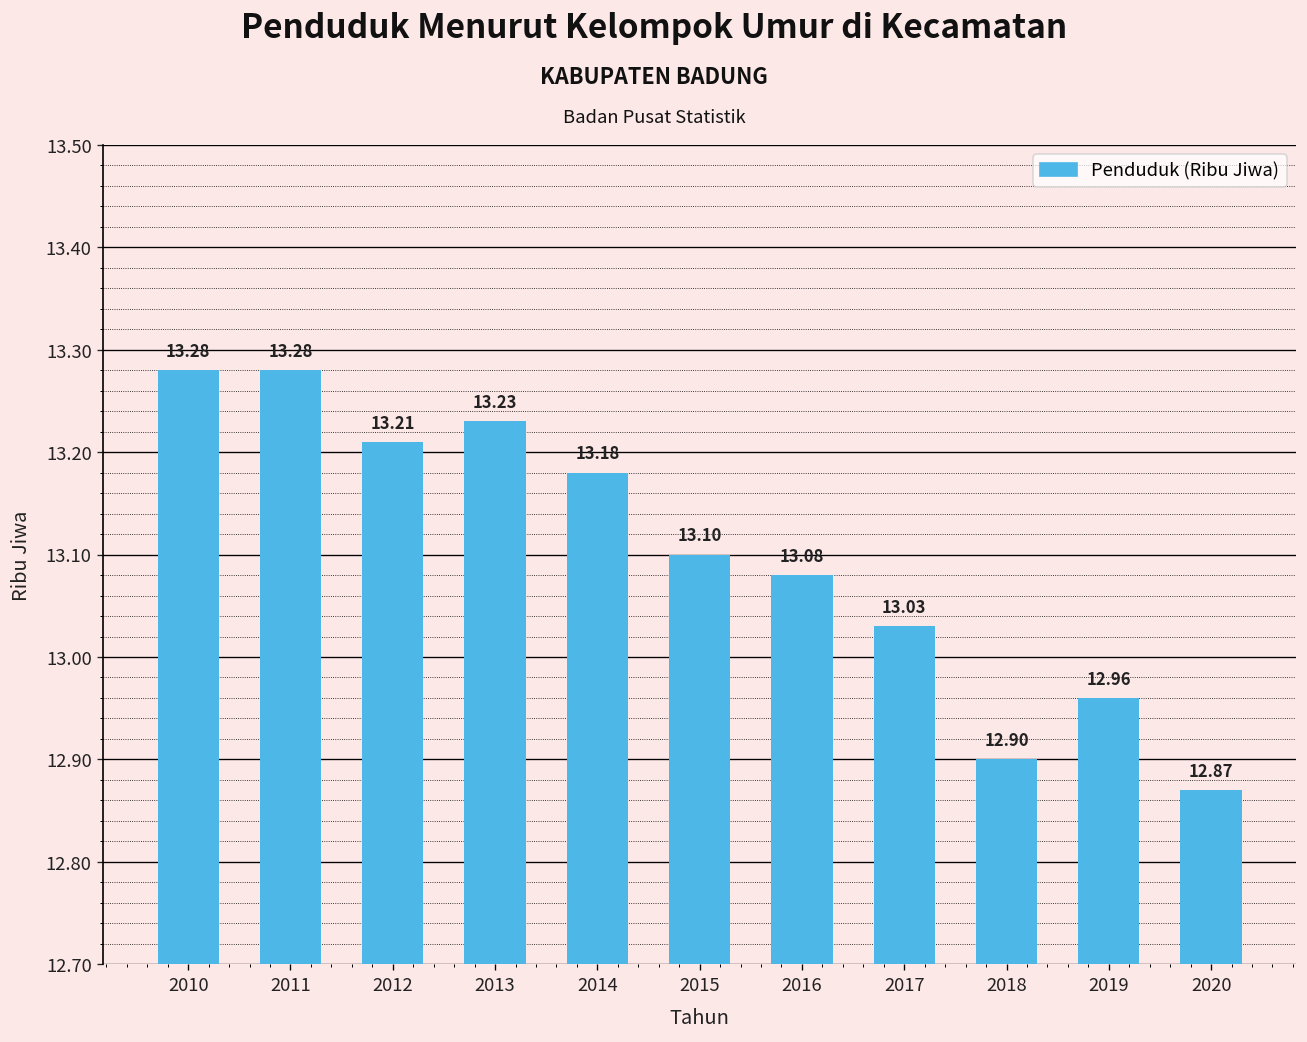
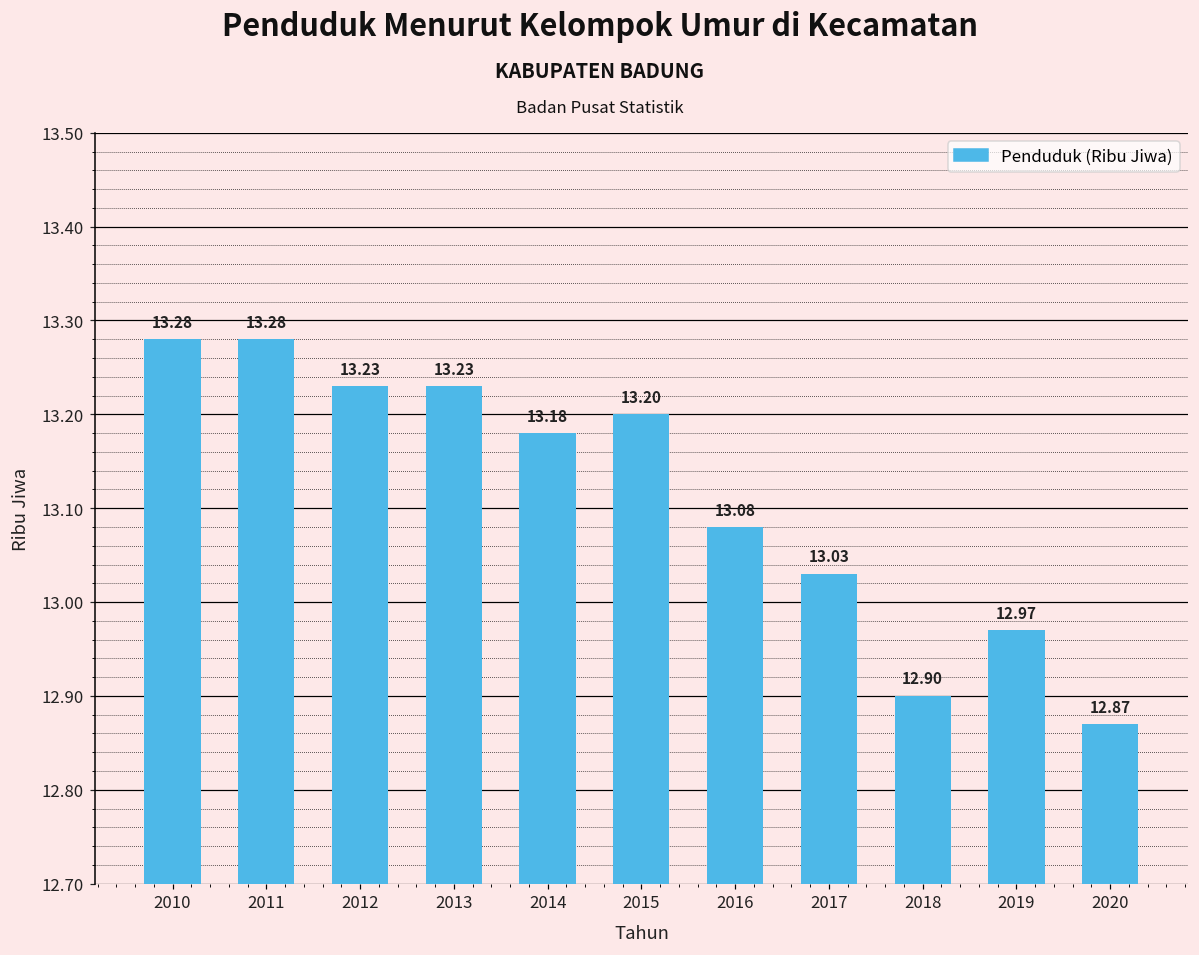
  {
    "2010": 13.28,
    "2011": 13.28,
-   "2012": 13.21,
+   "2012": 13.23,
    "2013": 13.23,
    "2014": 13.18,
-   "2015": 13.10,
+   "2015": 13.20,
    "2016": 13.08,
    "2017": 13.03,
    "2018": 12.90,
-   "2019": 12.96,
+   "2019": 12.97,
    "2020": 12.87
  }
